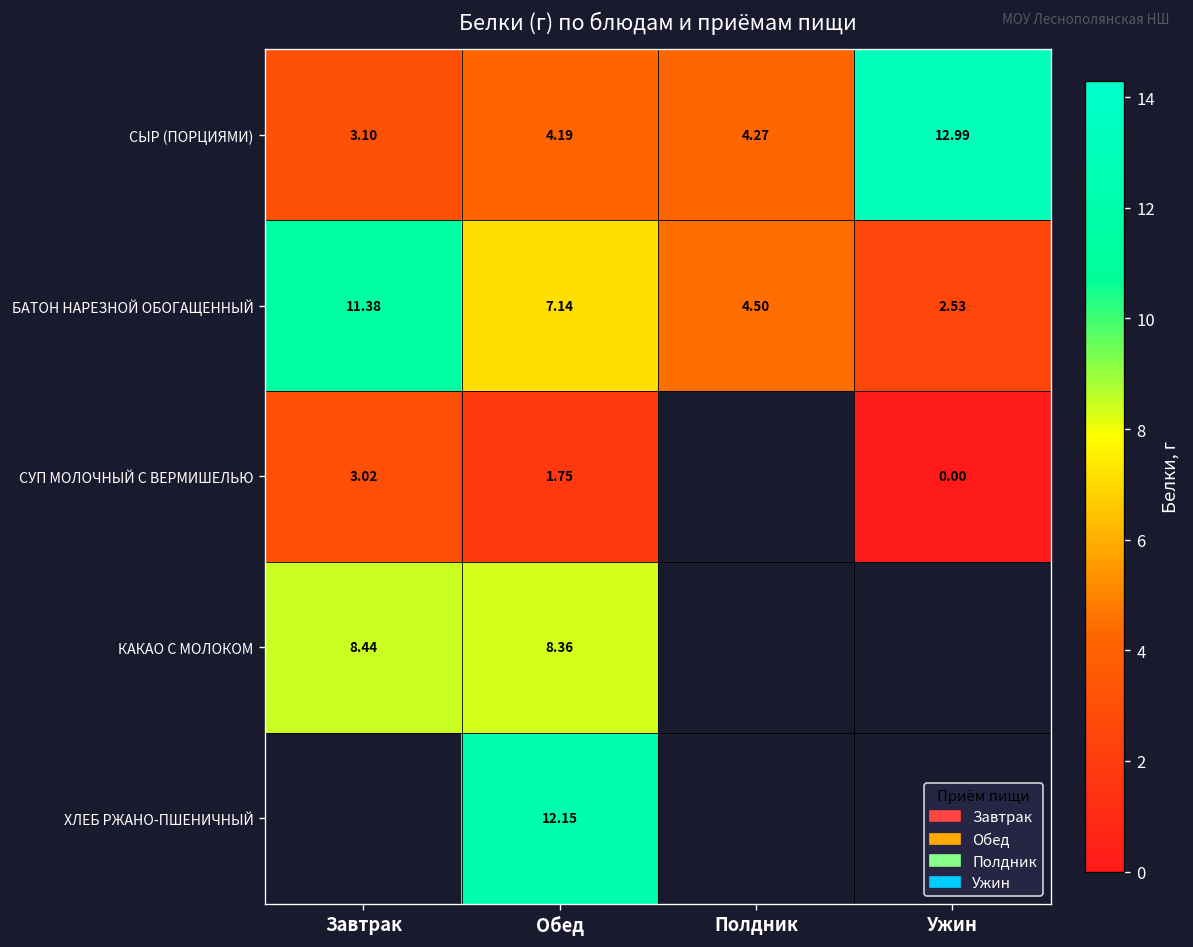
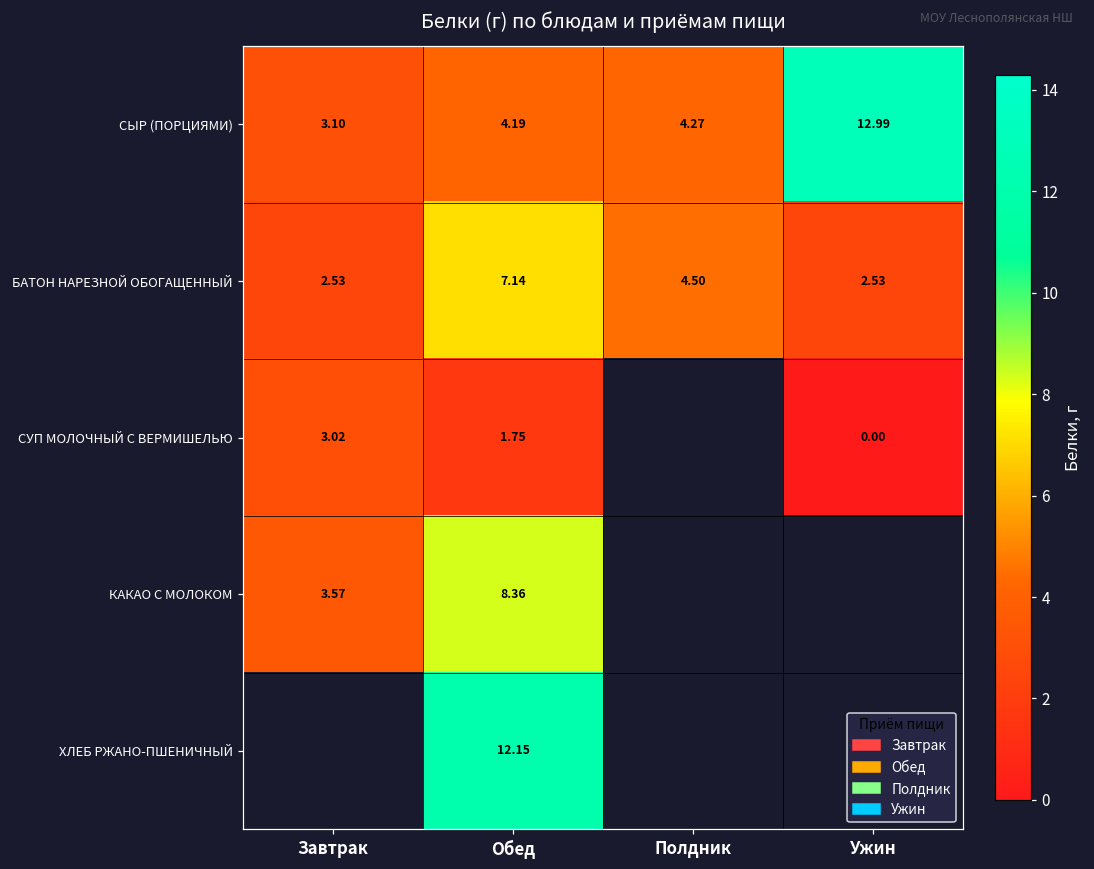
  {
    "СЫР (ПОРЦИЯМИ)": {
      "Завтрак": 3.10,
      "Обед": 4.19,
      "Полдник": 4.27,
      "Ужин": 12.99
    },
    "БАТОН НАРЕЗНОЙ ОБОГАЩЕННЫЙ": {
-     "Завтрак": 11.38,
+     "Завтрак": 2.53,
      "Обед": 7.14,
      "Полдник": 4.50,
      "Ужин": 2.53
    },
    "СУП МОЛОЧНЫЙ С ВЕРМИШЕЛЬЮ": {
      "Завтрак": 3.02,
      "Обед": 1.75,
      "Ужин": 0.00
    },
    "КАКАО С МОЛОКОМ": {
-     "Завтрак": 8.44,
+     "Завтрак": 3.57,
      "Обед": 8.36
    },
    "ХЛЕБ РЖАНО-ПШЕНИЧНЫЙ": {
      "Обед": 12.15
    }
  }
